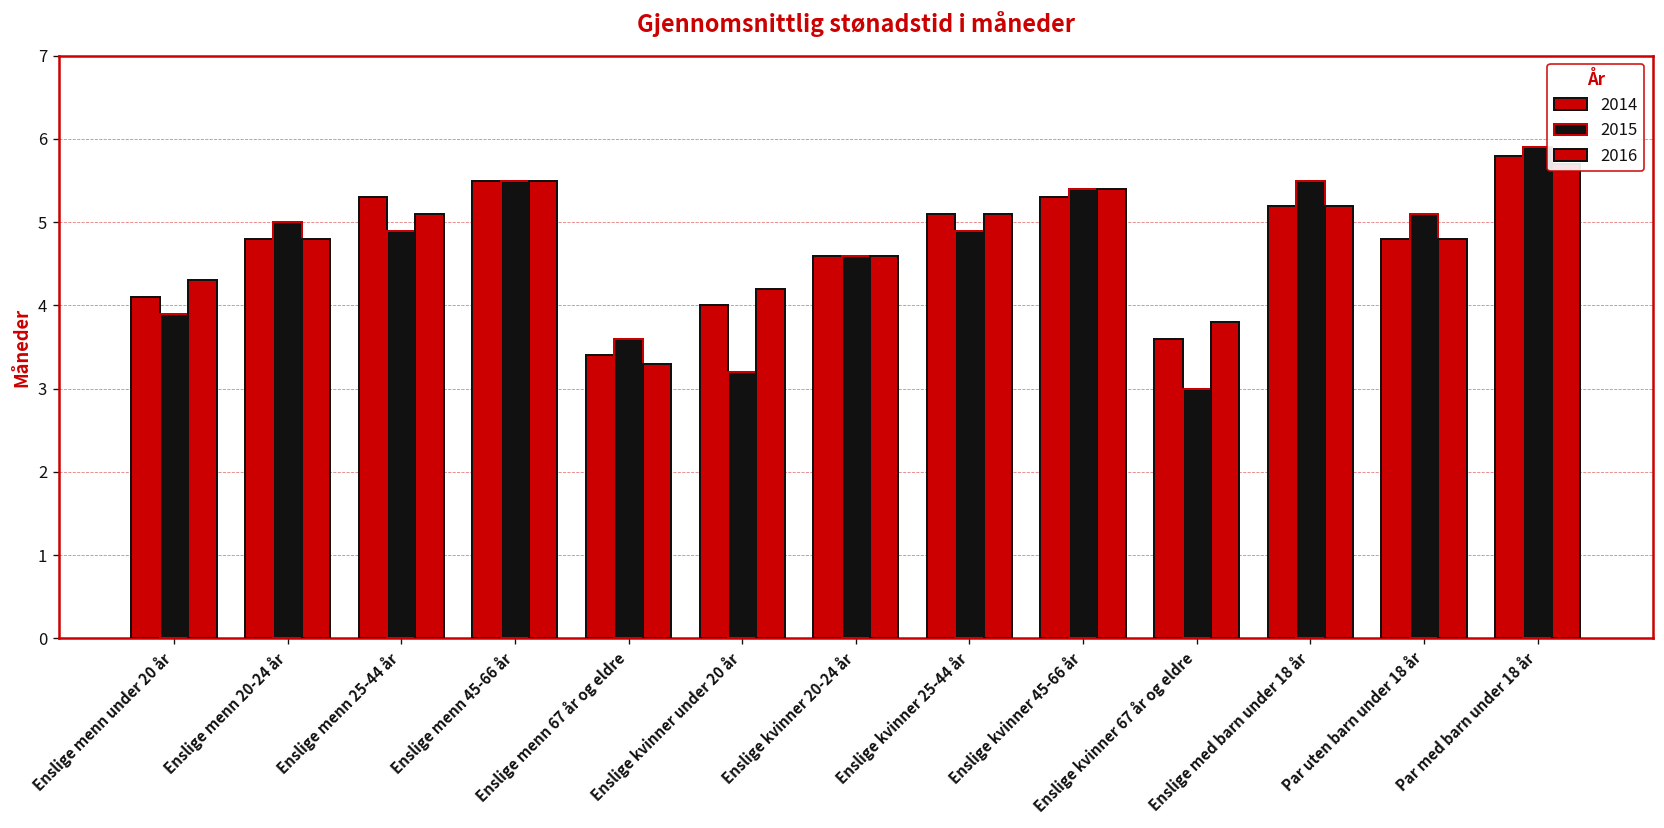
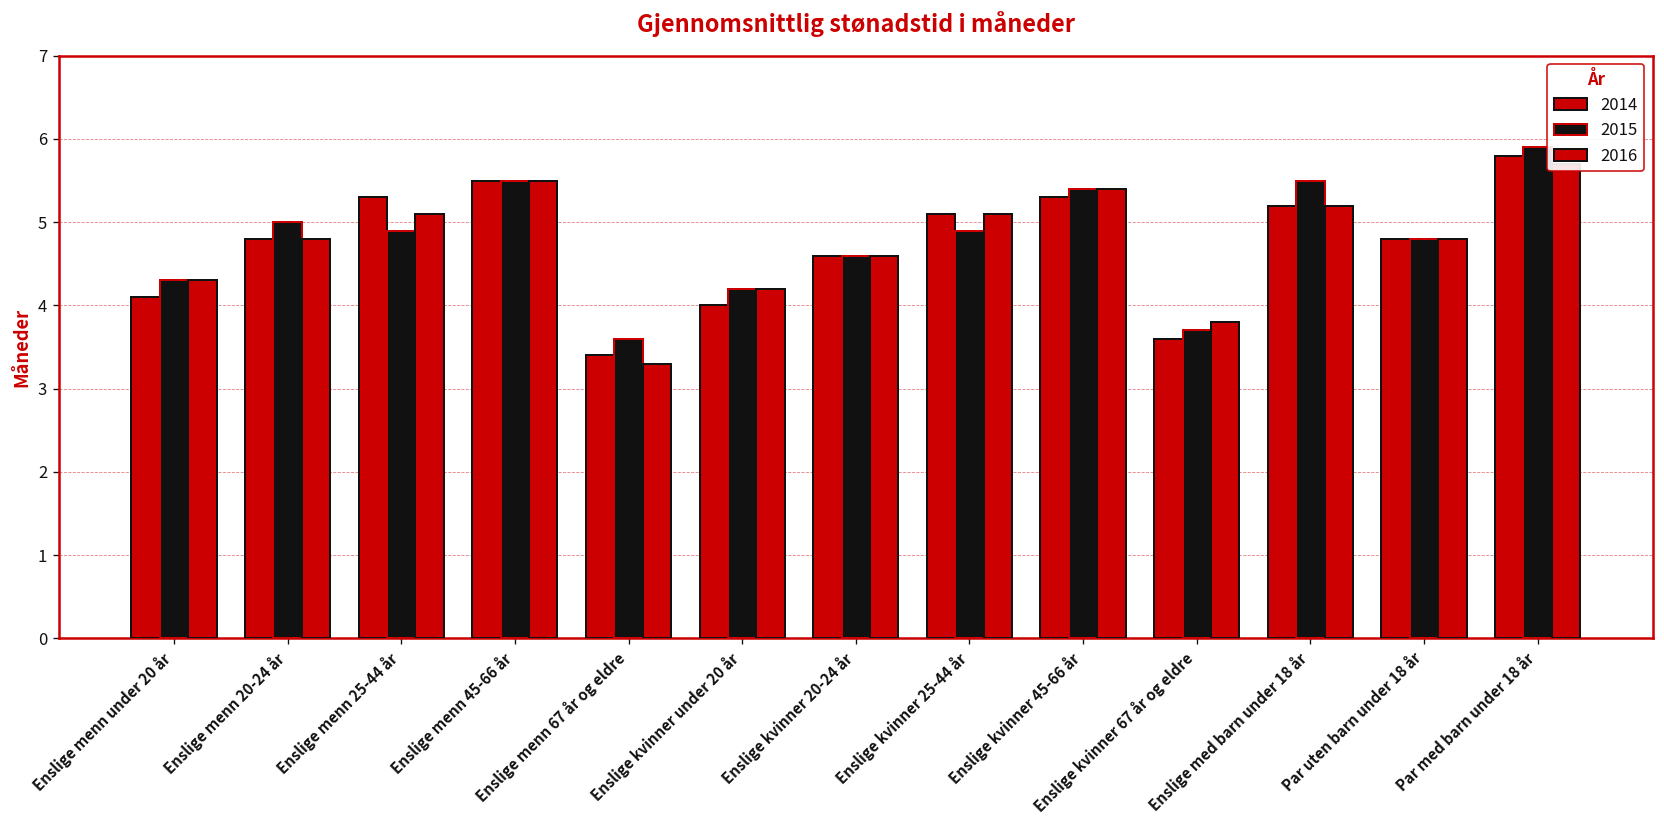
  {
    "2015": {
-     "Enslige menn under 20 år": 3.9,
+     "Enslige menn under 20 år": 4.3,
      "Enslige menn 20-24 år": 5.0,
      "Enslige menn 25-44 år": 4.9,
      "Enslige menn 45-66 år": 5.5,
      "Enslige menn 67 år og eldre": 3.6,
-     "Enslige kvinner under 20 år": 3.2,
+     "Enslige kvinner under 20 år": 4.2,
      "Enslige kvinner 20-24 år": 4.6,
      "Enslige kvinner 25-44 år": 4.9,
      "Enslige kvinner 45-66 år": 5.4,
-     "Enslige kvinner 67 år og eldre": 3.0,
+     "Enslige kvinner 67 år og eldre": 3.7,
      "Enslige med barn under 18 år": 5.5,
-     "Par uten barn under 18 år": 5.1,
+     "Par uten barn under 18 år": 4.8,
      "Par med barn under 18 år": 5.9
    }
  }
